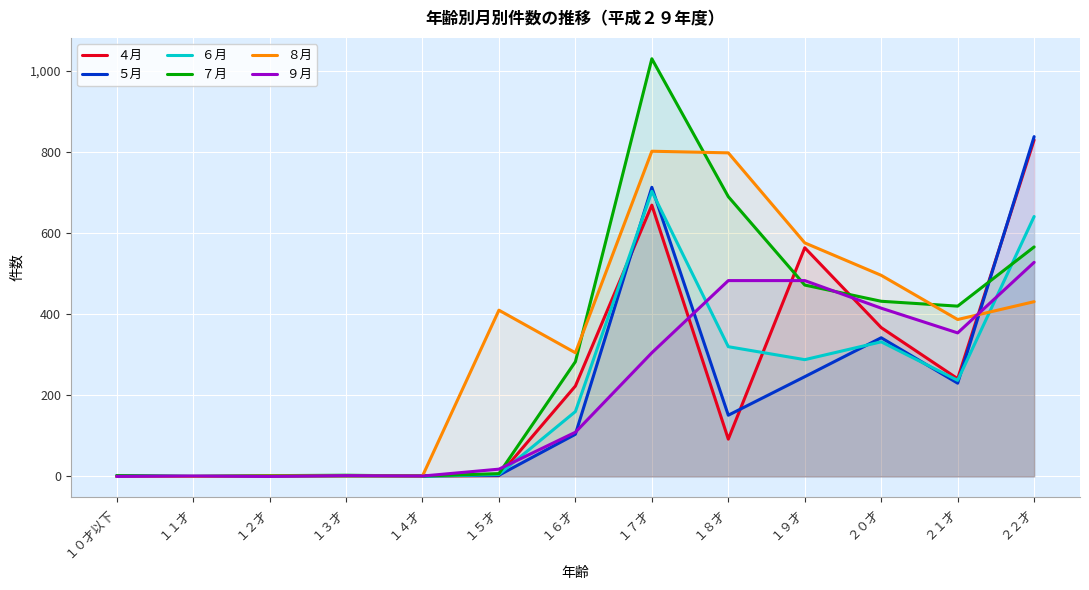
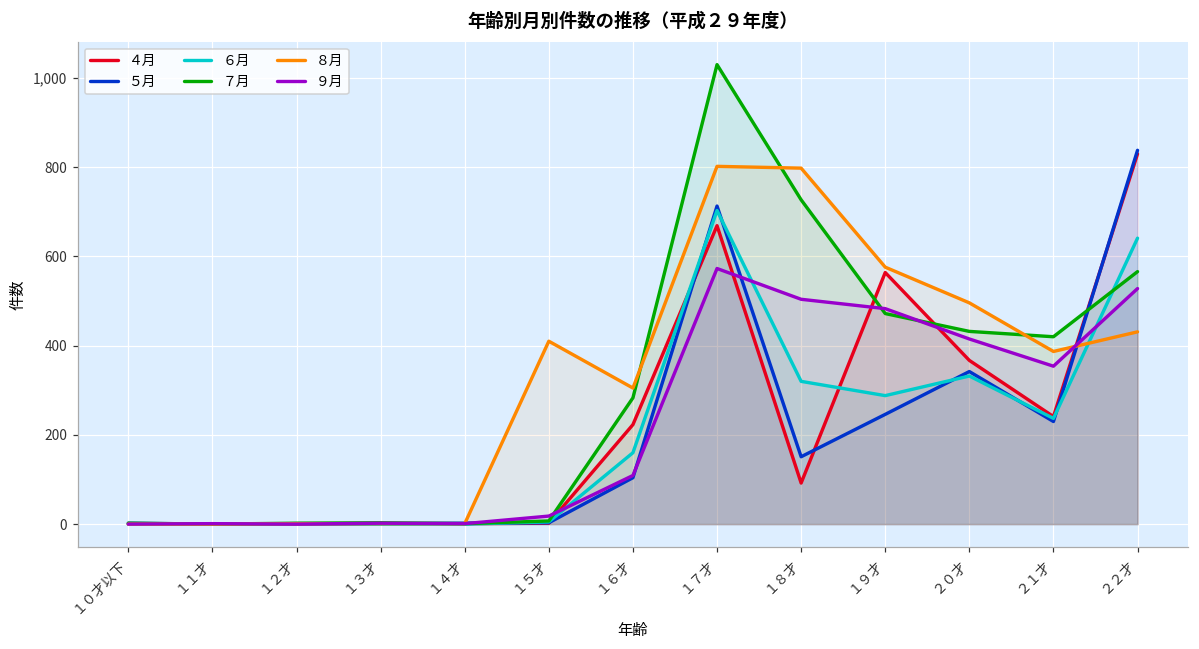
  {
    "４月": {
      "１６才": "220",
      "１７才": "670",
      "１８才": "90",
      "１９才": "560",
      "２０才": "370",
      "２２才": "830"
    },
    "５月": {
      "１７才": "710",
      "１８才": "150",
      "１９才": "250",
      "２０才": "340",
      "２１才": "230",
      "２２才": "840"
    },
    "６月": {
      "１６才": "160",
      "１７才": "700",
      "１８才": "320",
      "１９才": "290",
      "２０才": "330",
      "２２才": "640"
    },
    "７月": {
      "１６才": "280",
      "１７才": "1,030",
-     "１８才": "690",
+     "１８才": "730",
      "１９才": "470",
      "２０才": "430",
      "２１才": "420",
      "２２才": "570"
    },
    "８月": {
      "１５才": "410",
      "１６才": "310",
      "１７才": "800",
      "１８才": "800",
      "１９才": "580",
      "２０才": "500",
      "２１才": "390",
      "２２才": "430"
    },
    "９月": {
      "１５才": "20",
-     "１７才": "310",
-     "１８才": "480",
+     "１７才": "570",
+     "１８才": "500",
      "１９才": "480",
      "２０才": "420",
      "２１才": "350",
      "２２才": "530"
    }
  }
